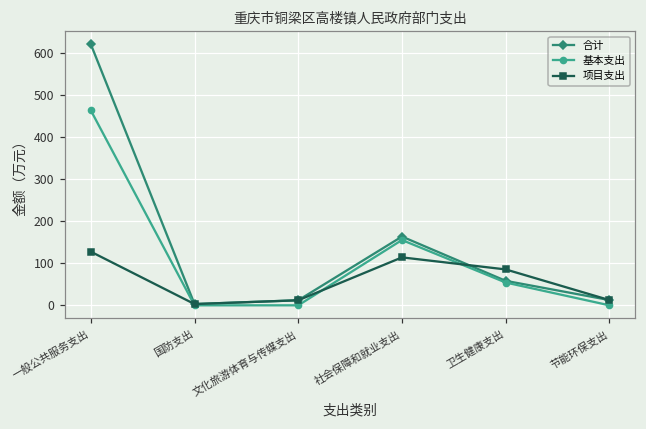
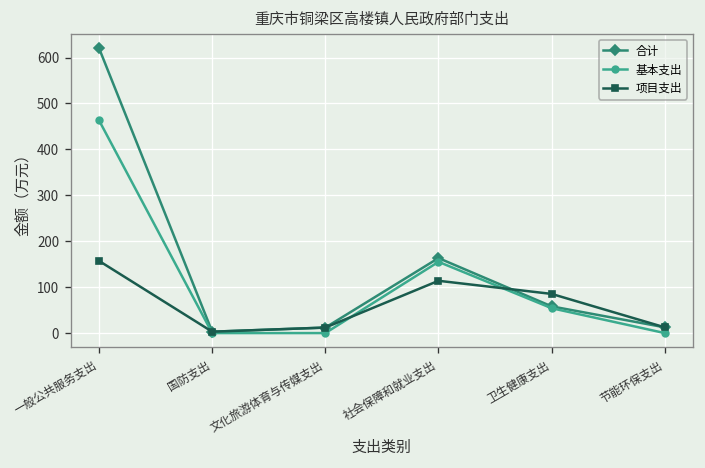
  {
    "项目支出": {
-     "一般公共服务支出": 130,
+     "一般公共服务支出": 160,
      "社会保障和就业支出": 110,
      "卫生健康支出": 90
    }
  }
